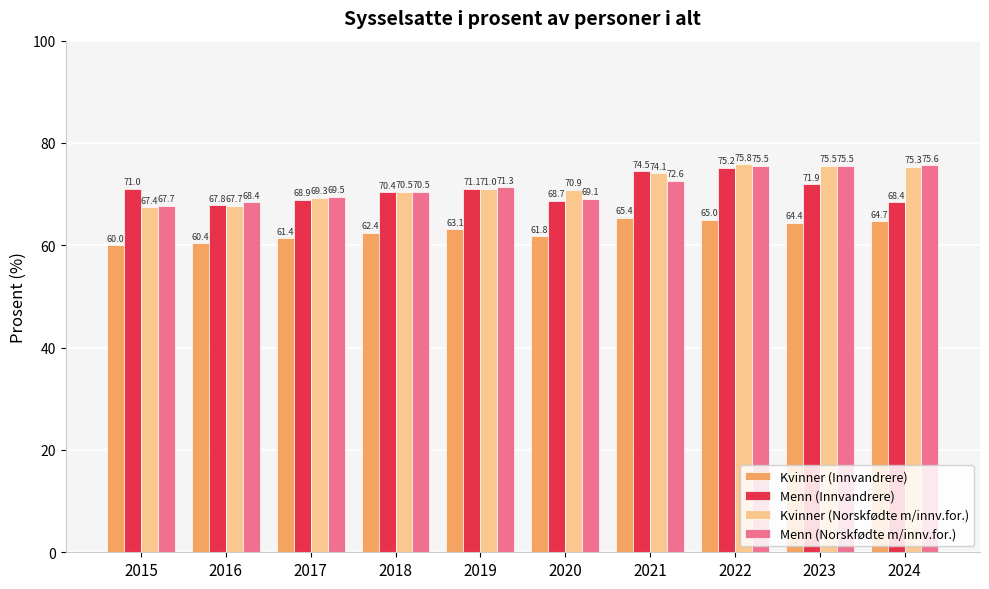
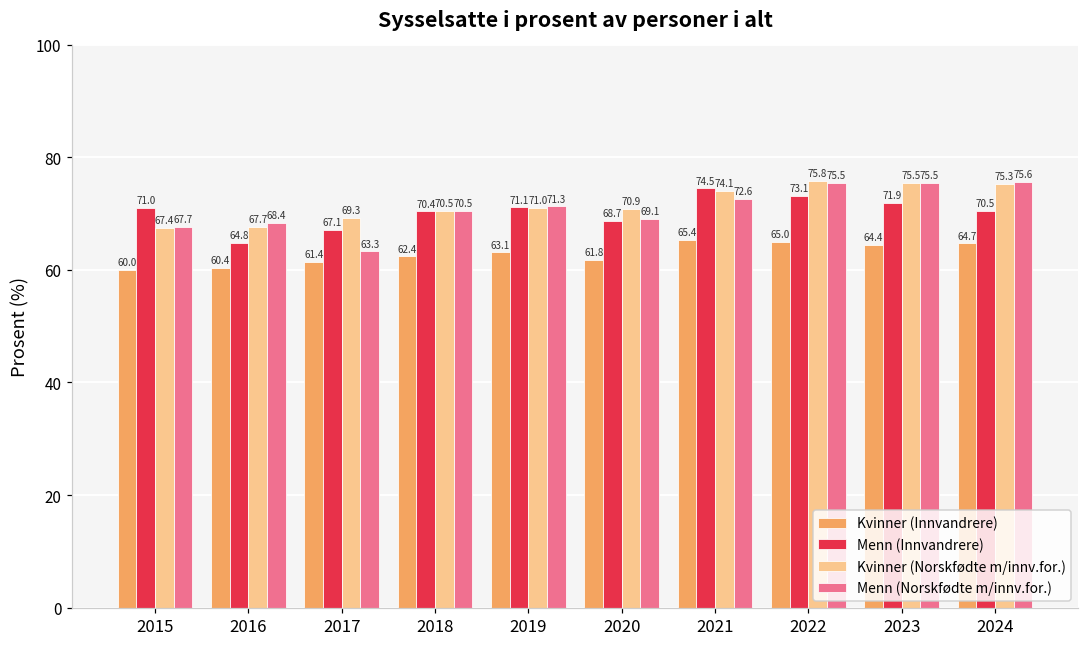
  {
    "Menn (Innvandrere)": {
      "2015": 71.0,
-     "2016": 67.8,
-     "2017": 68.9,
+     "2016": 64.8,
+     "2017": 67.1,
      "2018": 70.4,
      "2019": 71.1,
      "2020": 68.7,
      "2021": 74.5,
-     "2022": 75.2,
+     "2022": 73.1,
      "2023": 71.9,
-     "2024": 68.4
+     "2024": 70.5
    },
    "Menn (Norskfødte m/innv.for.)": {
      "2015": 67.7,
      "2016": 68.4,
-     "2017": 69.5,
+     "2017": 63.3,
      "2018": 70.5,
      "2019": 71.3,
      "2020": 69.1,
      "2021": 72.6,
      "2022": 75.5,
      "2023": 75.5,
      "2024": 75.6
    }
  }
